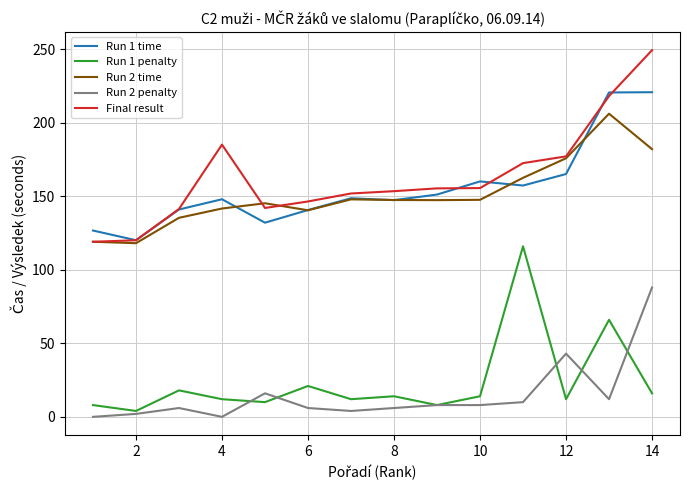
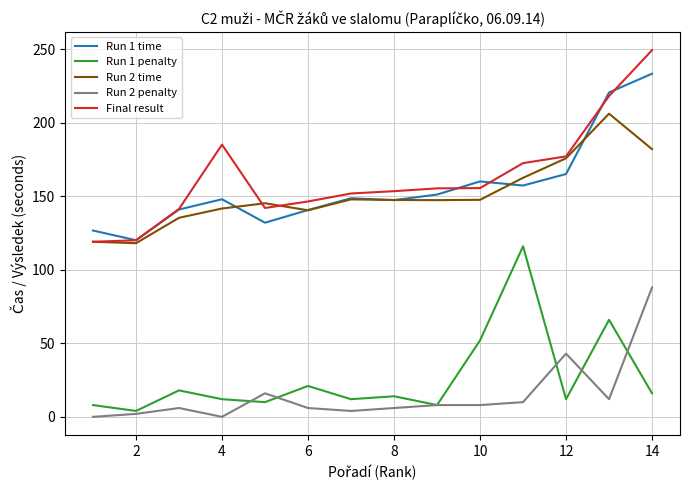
  {
    "Run 1 time": {
      "4": 148,
      "10": 160,
      "12": 165,
-     "14": 221
+     "14": 233
    },
    "Run 1 penalty": {
      "2": 4,
      "4": 12,
      "6": 21,
      "8": 14,
-     "10": 14,
+     "10": 52,
      "12": 12,
      "14": 16
    },
    "Run 2 time": {
      "2": 118,
      "4": 142,
      "10": 148,
      "14": 182
    },
    "Run 2 penalty": {
      "2": 2,
      "4": 0,
      "6": 6,
      "8": 6,
      "10": 8,
      "12": 43,
      "14": 88
    },
    "Final result": {
      "4": 185,
      "6": 147,
      "8": 153,
      "10": 156,
      "14": 249
    }
  }
